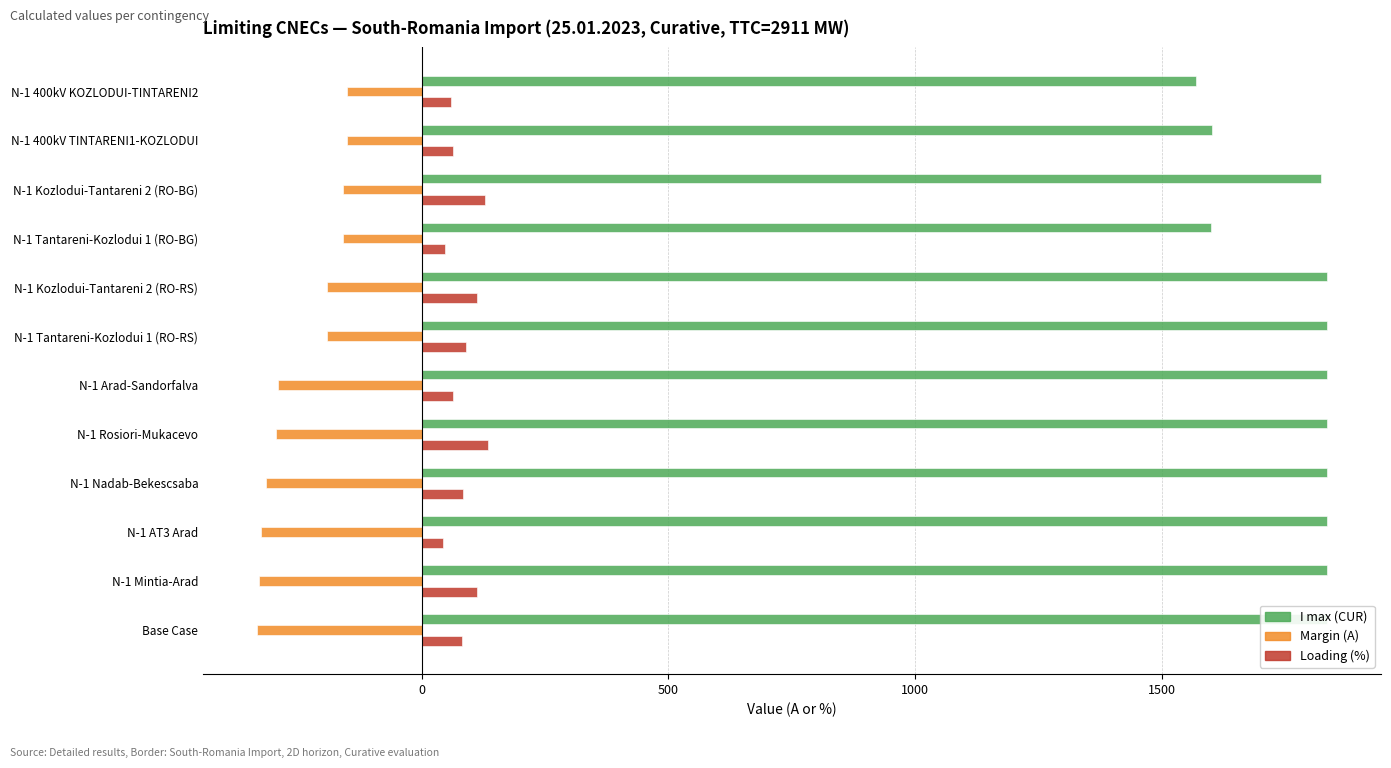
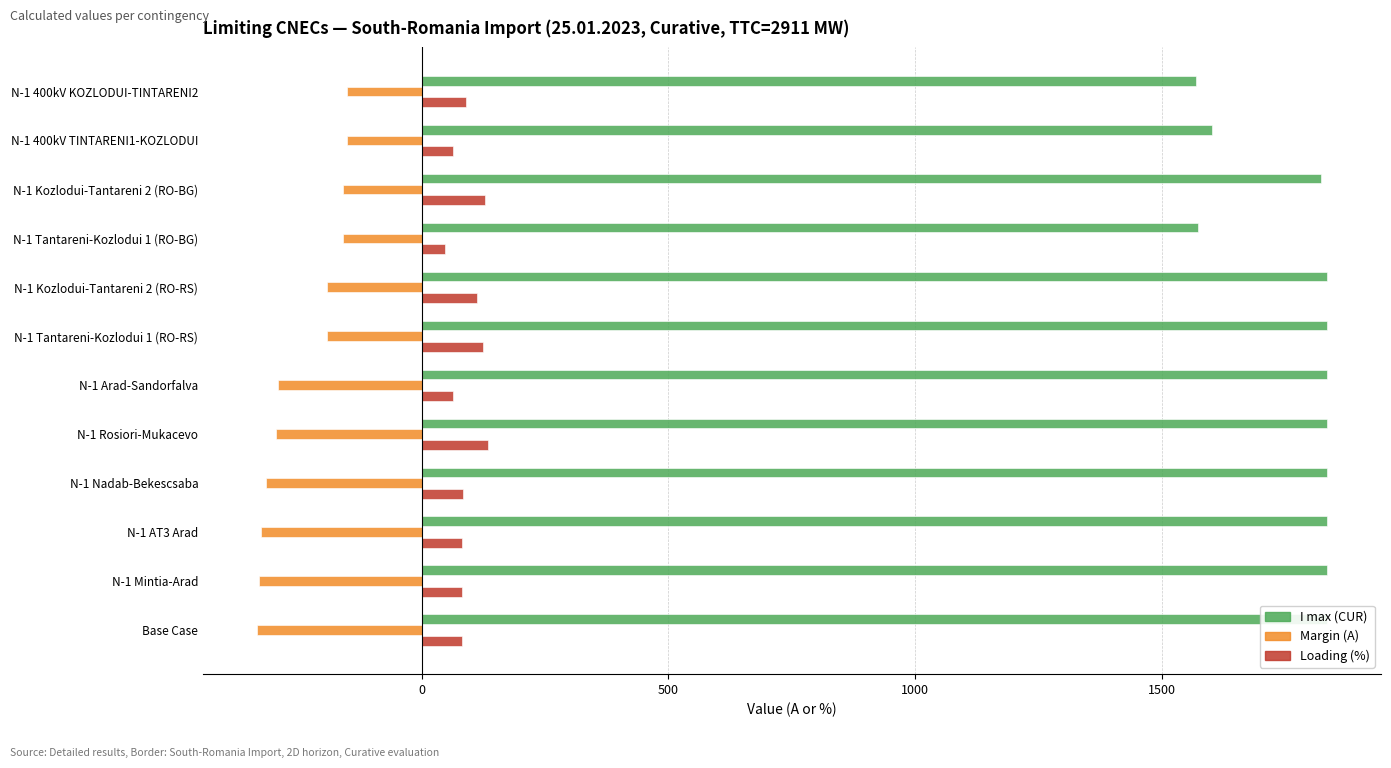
  {
    "I max (CUR)": {
      "N-1 400kV KOZLODUI-TINTARENI2": 1570,
      "N-1 400kV TINTARENI1-KOZLODUI": 1600,
      "N-1 Kozlodui-Tantareni 2 (RO-BG)": 1820,
-     "N-1 Tantareni-Kozlodui 1 (RO-BG)": 1600,
+     "N-1 Tantareni-Kozlodui 1 (RO-BG)": 1570,
      "N-1 Kozlodui-Tantareni 2 (RO-RS)": 1840,
      "N-1 Tantareni-Kozlodui 1 (RO-RS)": 1840,
      "N-1 Arad-Sandorfalva": 1840,
      "N-1 Rosiori-Mukacevo": 1840,
      "N-1 Nadab-Bekescsaba": 1840,
      "N-1 AT3 Arad": 1840,
      "N-1 Mintia-Arad": 1840
    },
    "Margin (A)": {
      "N-1 400kV KOZLODUI-TINTARENI2": -150,
      "N-1 400kV TINTARENI1-KOZLODUI": -150,
      "N-1 Kozlodui-Tantareni 2 (RO-BG)": -160,
      "N-1 Tantareni-Kozlodui 1 (RO-BG)": -160,
      "N-1 Kozlodui-Tantareni 2 (RO-RS)": -190,
      "N-1 Tantareni-Kozlodui 1 (RO-RS)": -190,
      "N-1 Arad-Sandorfalva": -290,
      "N-1 Rosiori-Mukacevo": -300,
      "N-1 Nadab-Bekescsaba": -320,
      "N-1 AT3 Arad": -330,
      "N-1 Mintia-Arad": -330,
      "Base Case": -330
    },
    "Loading (%)": {
-     "N-1 400kV KOZLODUI-TINTARENI2": 60,
+     "N-1 400kV KOZLODUI-TINTARENI2": 90,
      "N-1 400kV TINTARENI1-KOZLODUI": 60,
      "N-1 Kozlodui-Tantareni 2 (RO-BG)": 130,
      "N-1 Tantareni-Kozlodui 1 (RO-BG)": 50,
      "N-1 Kozlodui-Tantareni 2 (RO-RS)": 110,
-     "N-1 Tantareni-Kozlodui 1 (RO-RS)": 90,
+     "N-1 Tantareni-Kozlodui 1 (RO-RS)": 130,
      "N-1 Arad-Sandorfalva": 60,
      "N-1 Rosiori-Mukacevo": 130,
      "N-1 Nadab-Bekescsaba": 80,
-     "N-1 AT3 Arad": 40,
-     "N-1 Mintia-Arad": 110,
+     "N-1 AT3 Arad": 80,
+     "N-1 Mintia-Arad": 80,
      "Base Case": 80
    }
  }
